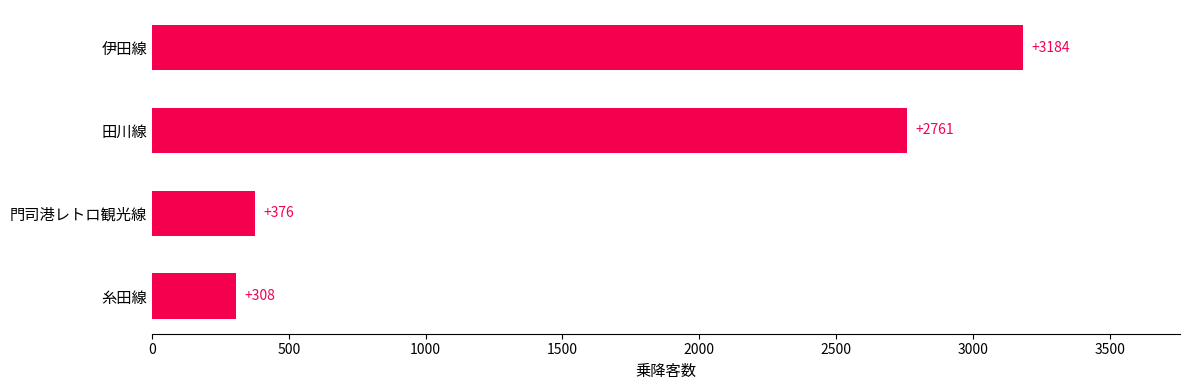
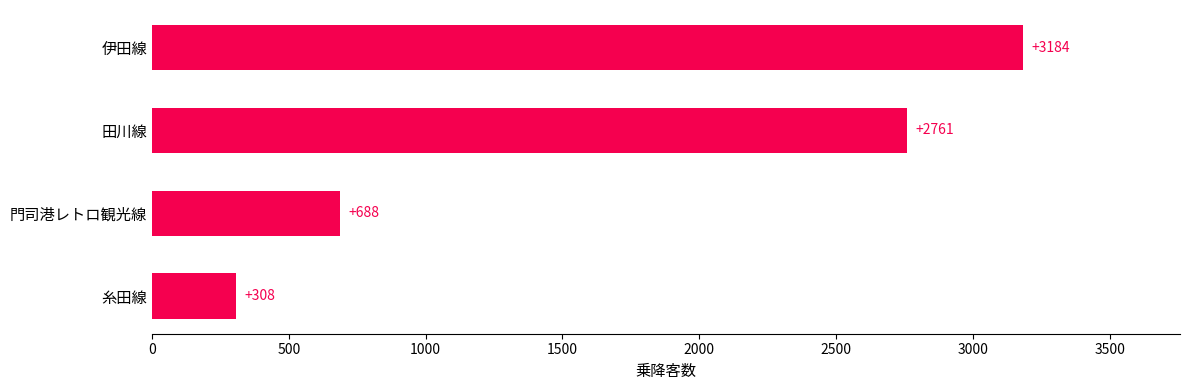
  {
    "伊田線": "+3184",
    "田川線": "+2761",
-   "門司港レトロ観光線": "+376",
+   "門司港レトロ観光線": "+688",
    "糸田線": "+308"
  }
